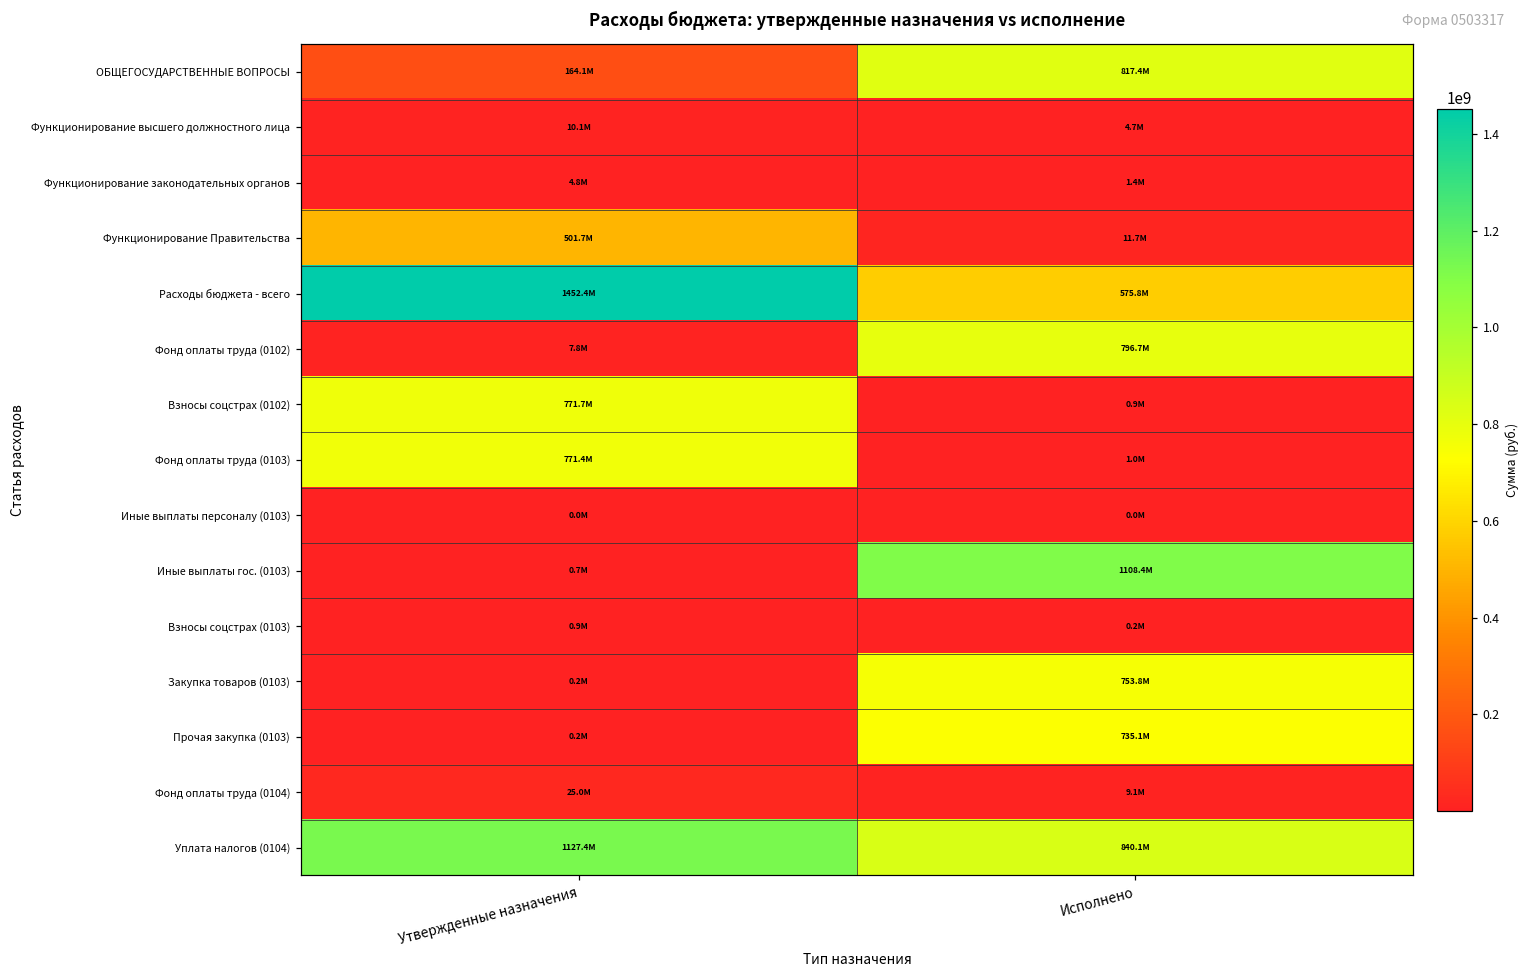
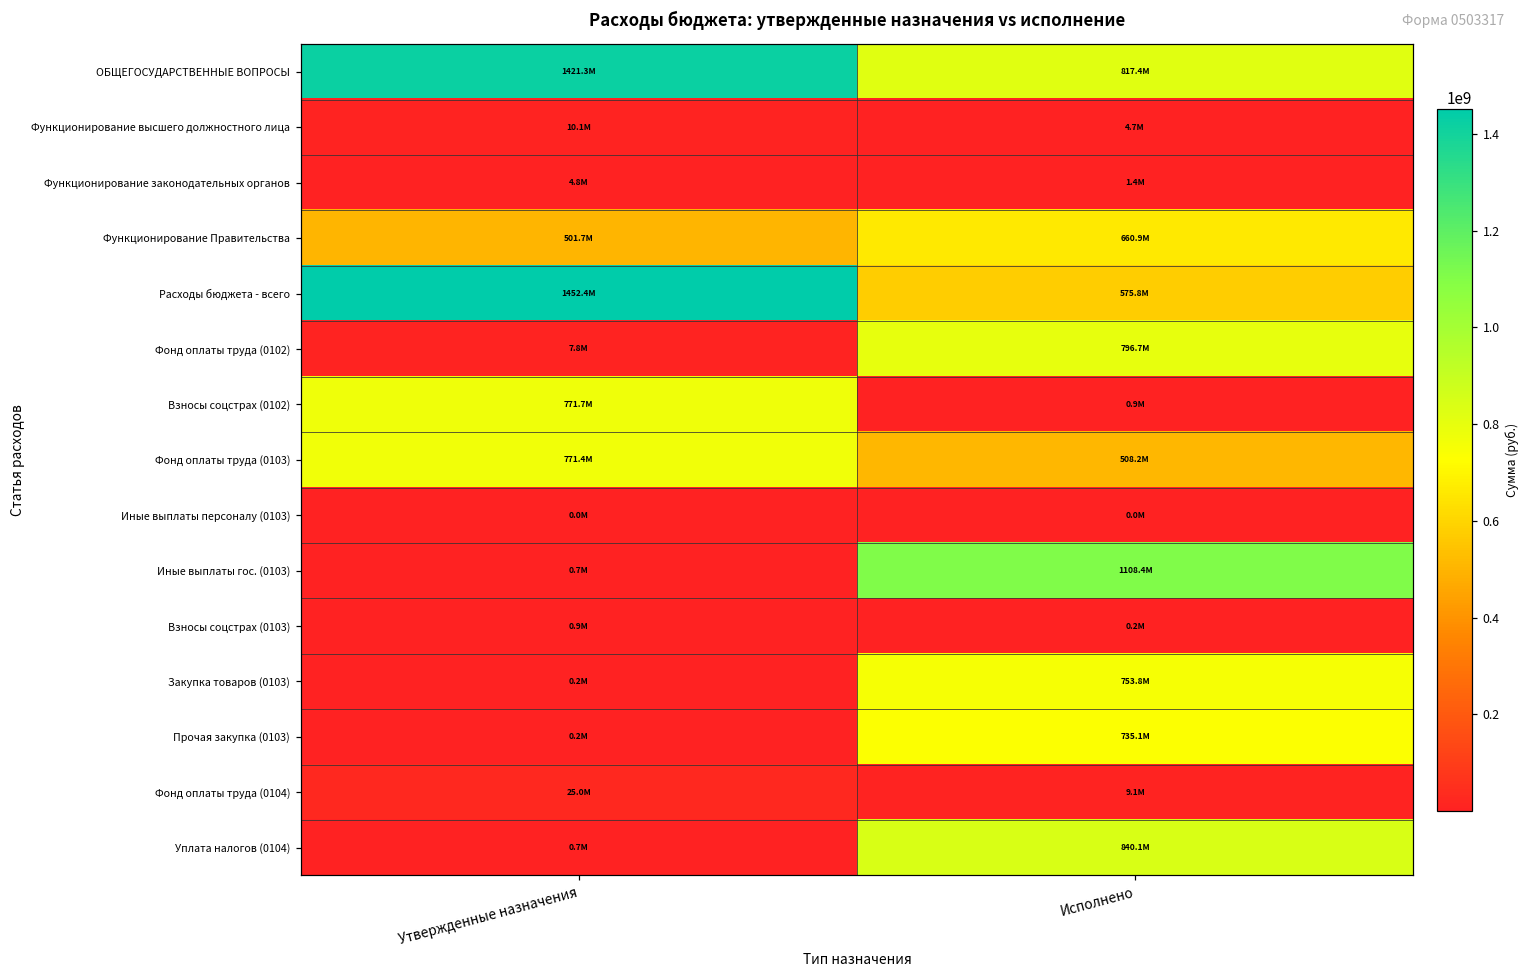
  {
    "ОБЩЕГОСУДАРСТВЕННЫЕ ВОПРОСЫ": {
-     "Утвержденные назначения": "164.1M",
+     "Утвержденные назначения": "1421.3M",
      "Исполнено": "817.4M"
    },
    "Функционирование высшего должностного лица": {
      "Утвержденные назначения": "10.1M",
      "Исполнено": "4.7M"
    },
    "Функционирование законодательных органов": {
      "Утвержденные назначения": "4.8M",
      "Исполнено": "1.4M"
    },
    "Функционирование Правительства": {
      "Утвержденные назначения": "501.7M",
-     "Исполнено": "11.7M"
+     "Исполнено": "660.9M"
    },
    "Расходы бюджета - всего": {
      "Утвержденные назначения": "1452.4M",
      "Исполнено": "575.8M"
    },
    "Фонд оплаты труда (0102)": {
      "Утвержденные назначения": "7.8M",
      "Исполнено": "796.7M"
    },
    "Взносы соцстрах (0102)": {
      "Утвержденные назначения": "771.7M",
      "Исполнено": "0.9M"
    },
    "Фонд оплаты труда (0103)": {
      "Утвержденные назначения": "771.4M",
-     "Исполнено": "1.0M"
+     "Исполнено": "508.2M"
    },
    "Иные выплаты персоналу (0103)": {
      "Утвержденные назначения": "0.0M",
      "Исполнено": "0.0M"
    },
    "Иные выплаты гос. (0103)": {
      "Утвержденные назначения": "0.7M",
      "Исполнено": "1108.4M"
    },
    "Взносы соцстрах (0103)": {
      "Утвержденные назначения": "0.9M",
      "Исполнено": "0.2M"
    },
    "Закупка товаров (0103)": {
      "Утвержденные назначения": "0.2M",
      "Исполнено": "753.8M"
    },
    "Прочая закупка (0103)": {
      "Утвержденные назначения": "0.2M",
      "Исполнено": "735.1M"
    },
    "Фонд оплаты труда (0104)": {
      "Утвержденные назначения": "25.0M",
      "Исполнено": "9.1M"
    },
    "Уплата налогов (0104)": {
-     "Утвержденные назначения": "1127.4M",
+     "Утвержденные назначения": "0.7M",
      "Исполнено": "840.1M"
    }
  }
